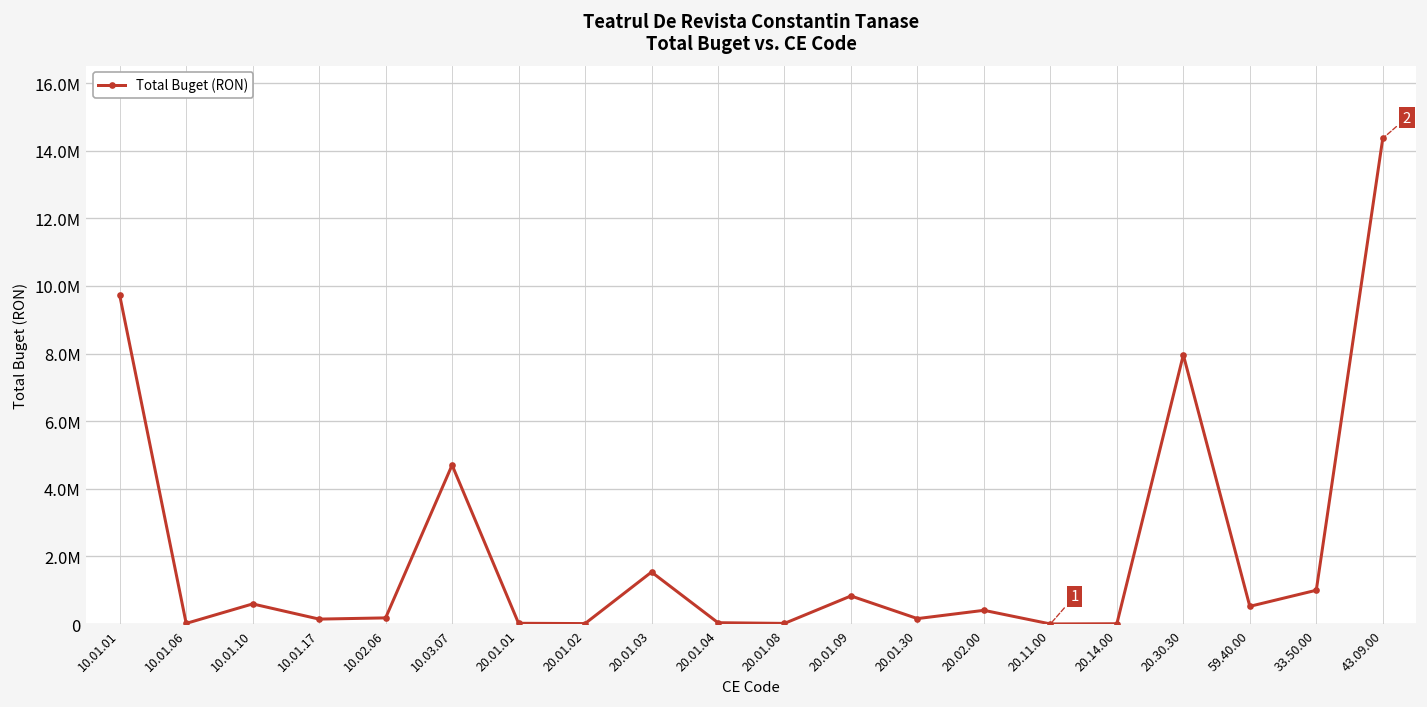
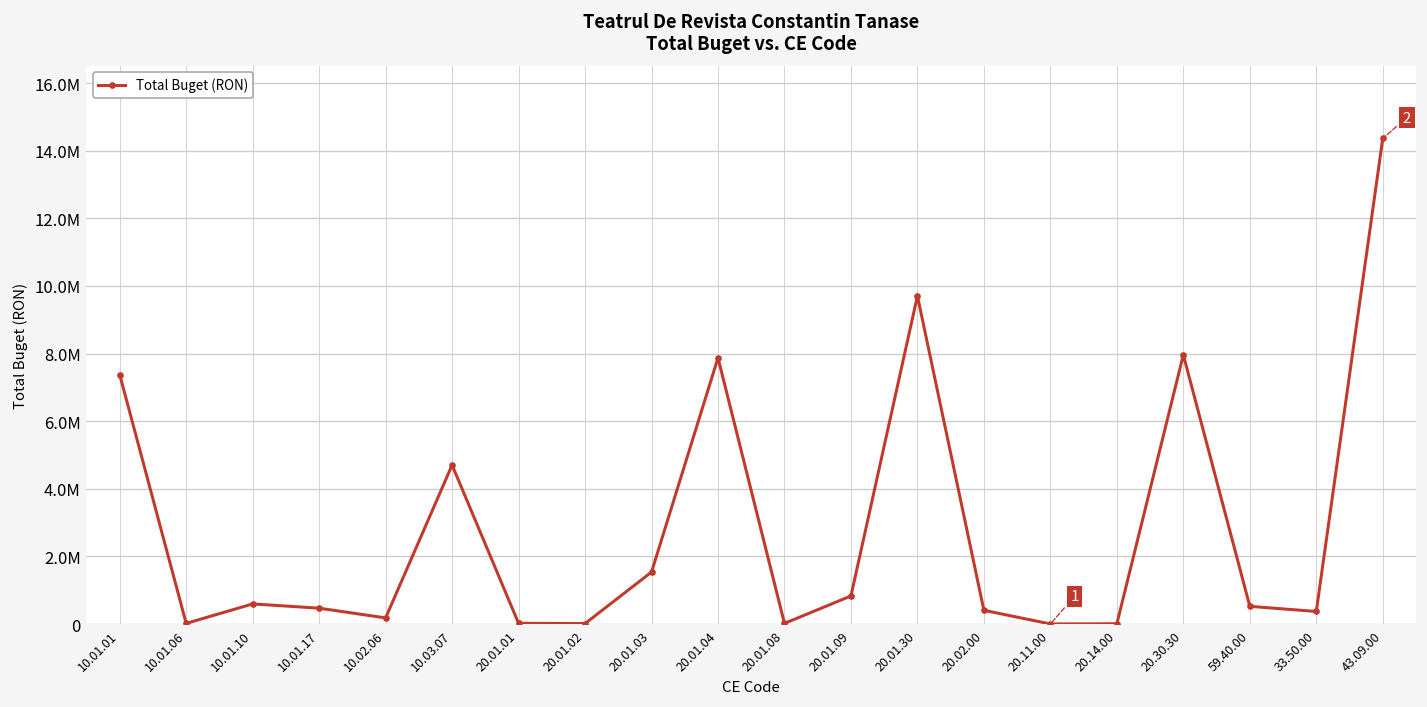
  {
-   "10.01.01": 9700000,
+   "10.01.01": 7400000,
    "10.01.06": 0,
    "10.01.10": 600000,
-   "10.01.17": 100000,
+   "10.01.17": 500000,
    "10.02.06": 200000,
    "10.03.07": 4700000,
    "20.01.01": 0,
    "20.01.02": 0,
    "20.01.03": 1500000,
-   "20.01.04": 0,
+   "20.01.04": 7900000,
    "20.01.08": 0,
    "20.01.09": 800000,
-   "20.01.30": 200000,
+   "20.01.30": 9700000,
    "20.02.00": 400000,
    "20.11.00": 0,
    "20.14.00": 0,
    "20.30.30": 8000000,
    "59.40.00": 500000,
-   "33.50.00": 1000000,
+   "33.50.00": 400000,
    "43.09.00": 14400000
  }
